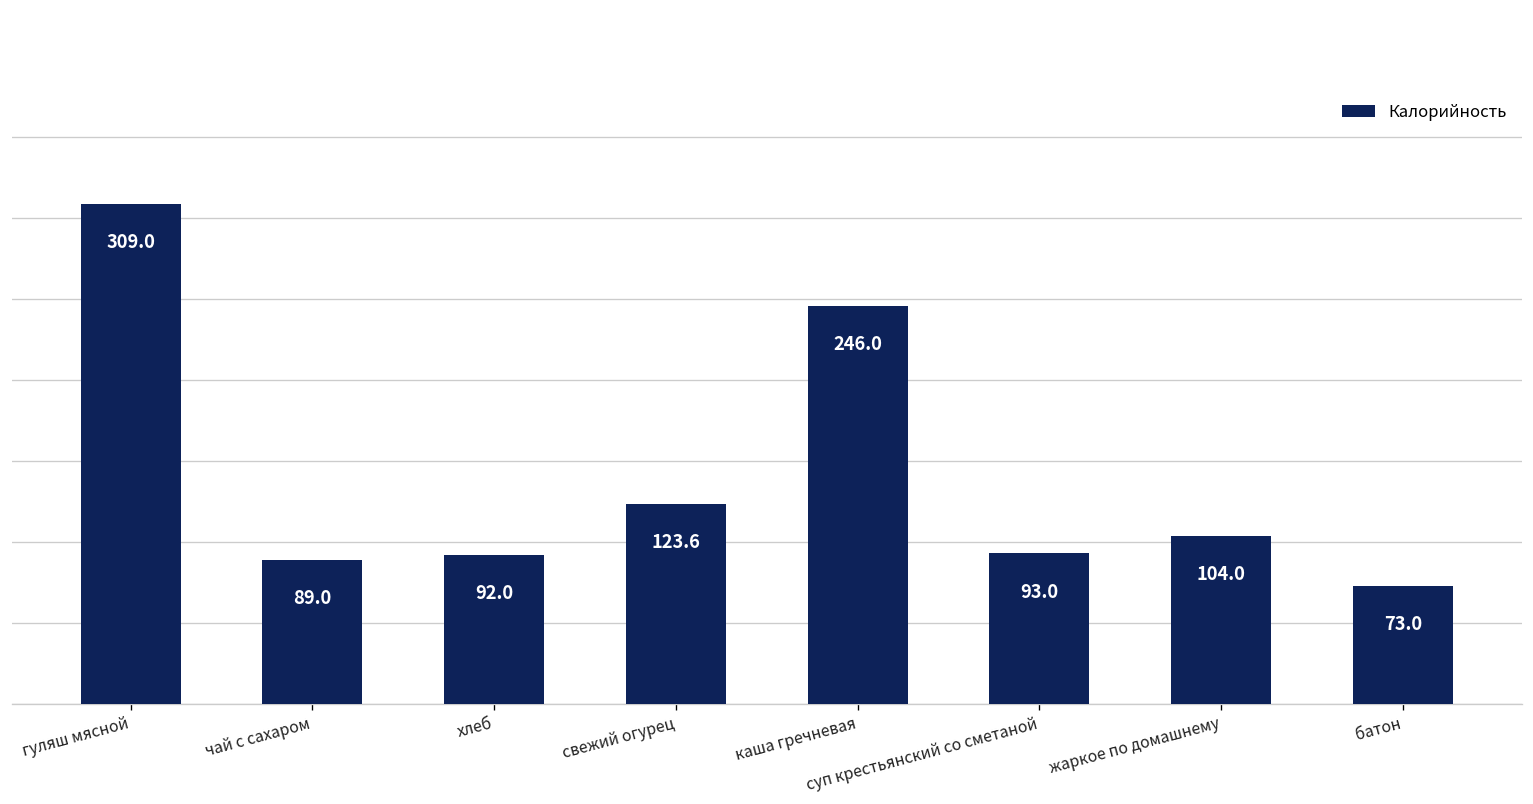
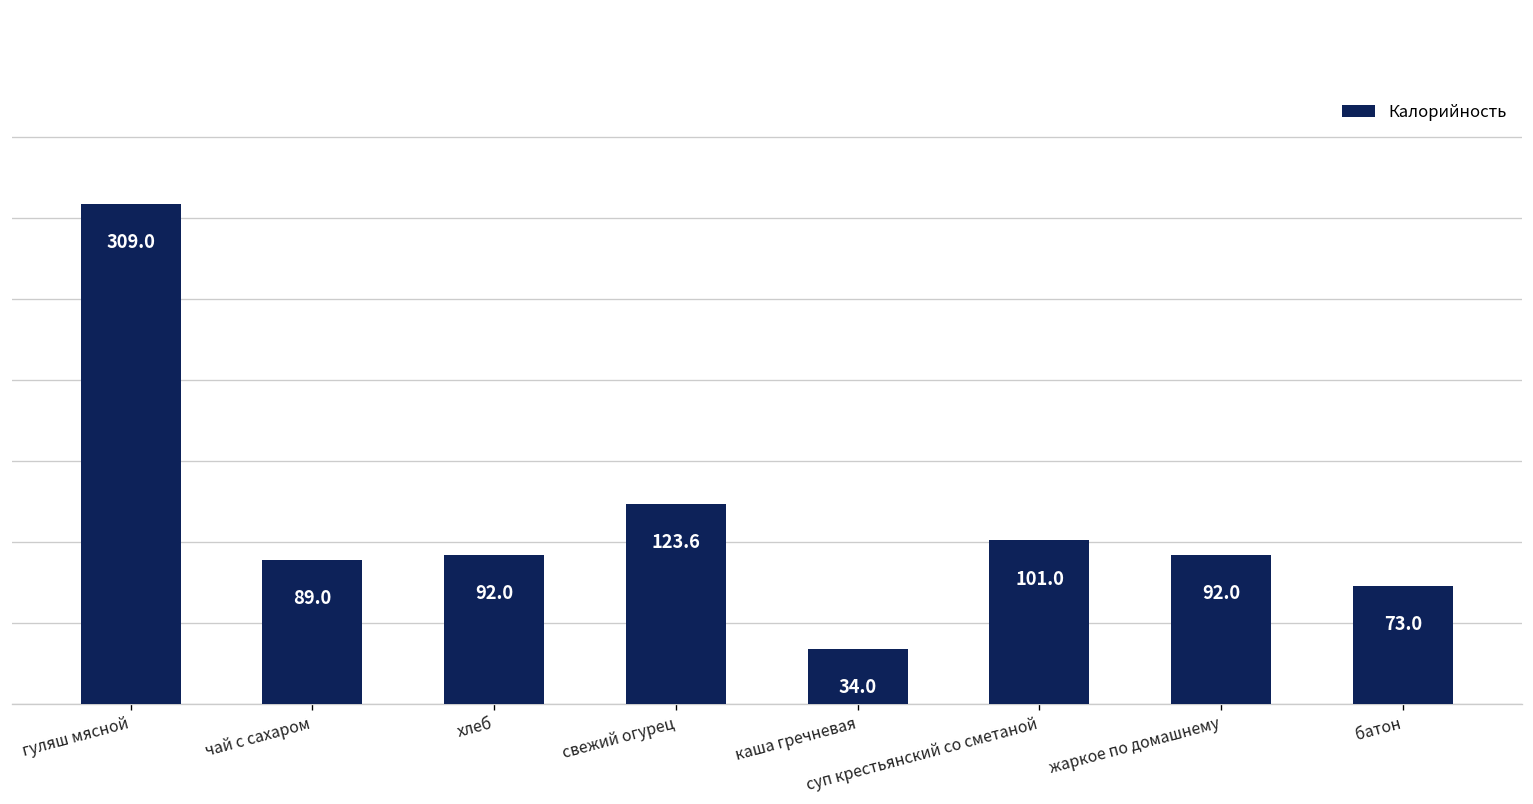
  {
    "гуляш мясной": 309.0,
    "чай с сахаром": 89.0,
    "хлеб": 92.0,
    "свежий огурец": 123.6,
-   "каша гречневая": 246.0,
-   "суп крестьянский со сметаной": 93.0,
-   "жаркое по домашнему": 104.0,
+   "каша гречневая": 34.0,
+   "суп крестьянский со сметаной": 101.0,
+   "жаркое по домашнему": 92.0,
    "батон": 73.0
  }
